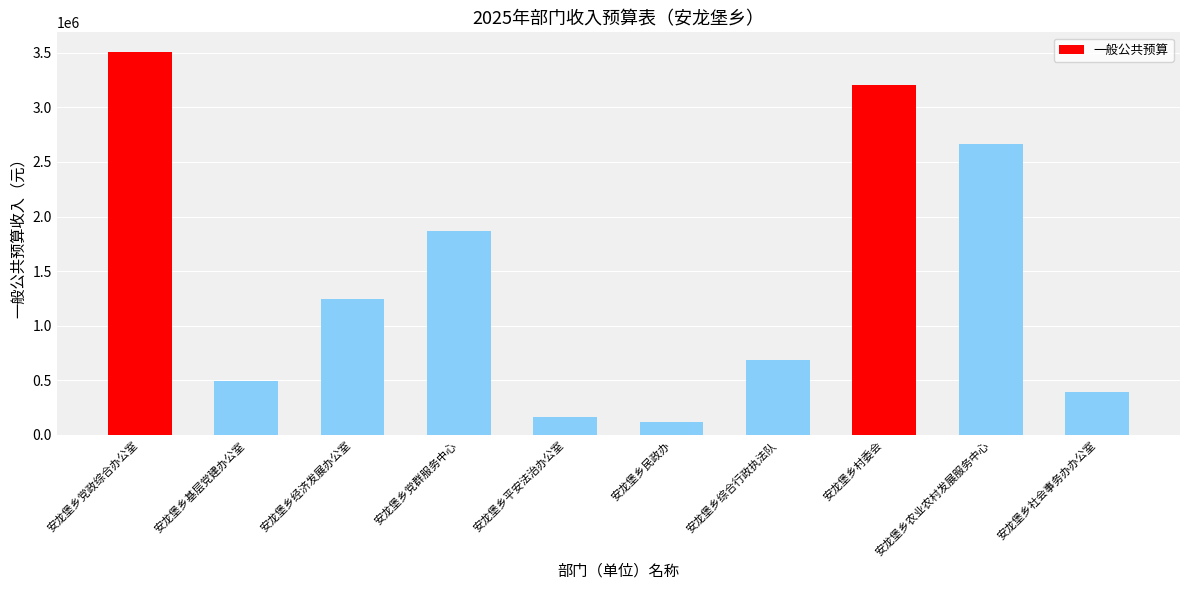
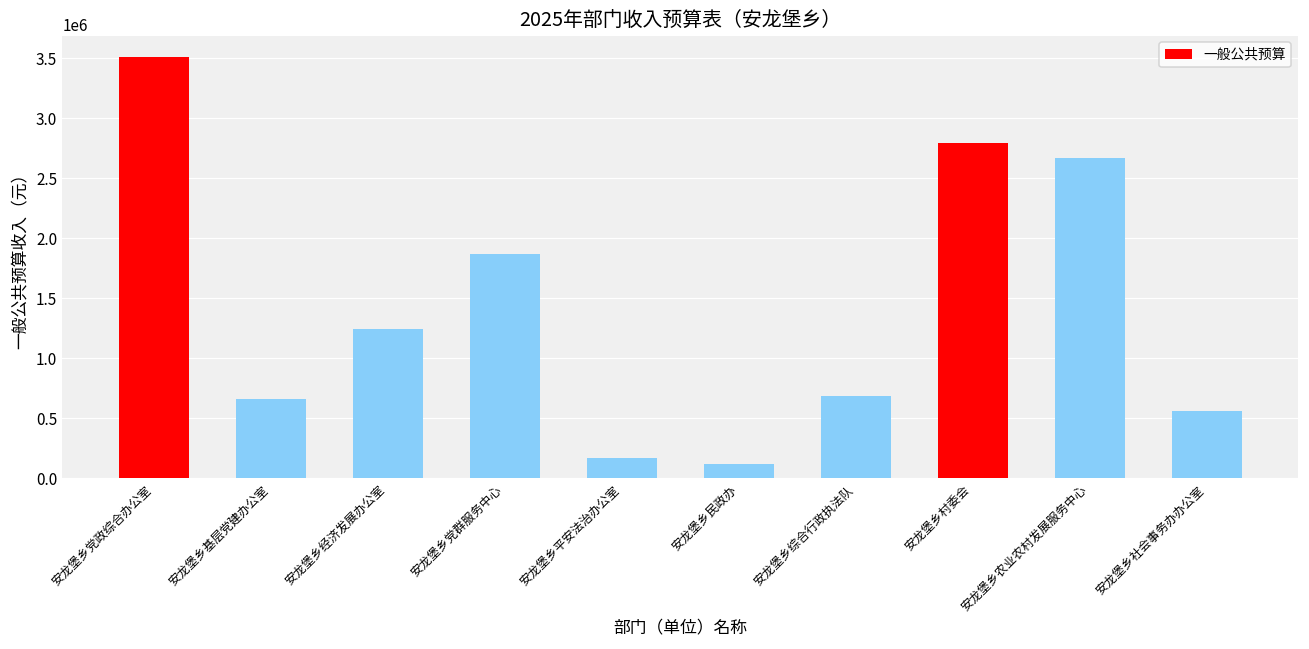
  {
    "安龙堡乡党政综合办公室": 3510000,
-   "安龙堡乡基层党建办公室": 500000,
+   "安龙堡乡基层党建办公室": 660000,
    "安龙堡乡经济发展办公室": 1240000,
    "安龙堡乡党群服务中心": 1870000,
    "安龙堡乡平安法治办公室": 170000,
    "安龙堡乡民政办": 120000,
    "安龙堡乡综合行政执法队": 680000,
-   "安龙堡乡村委会": 3200000,
+   "安龙堡乡村委会": 2790000,
    "安龙堡乡农业农村发展服务中心": 2670000,
-   "安龙堡乡社会事务办办公室": 390000
+   "安龙堡乡社会事务办办公室": 570000
  }
